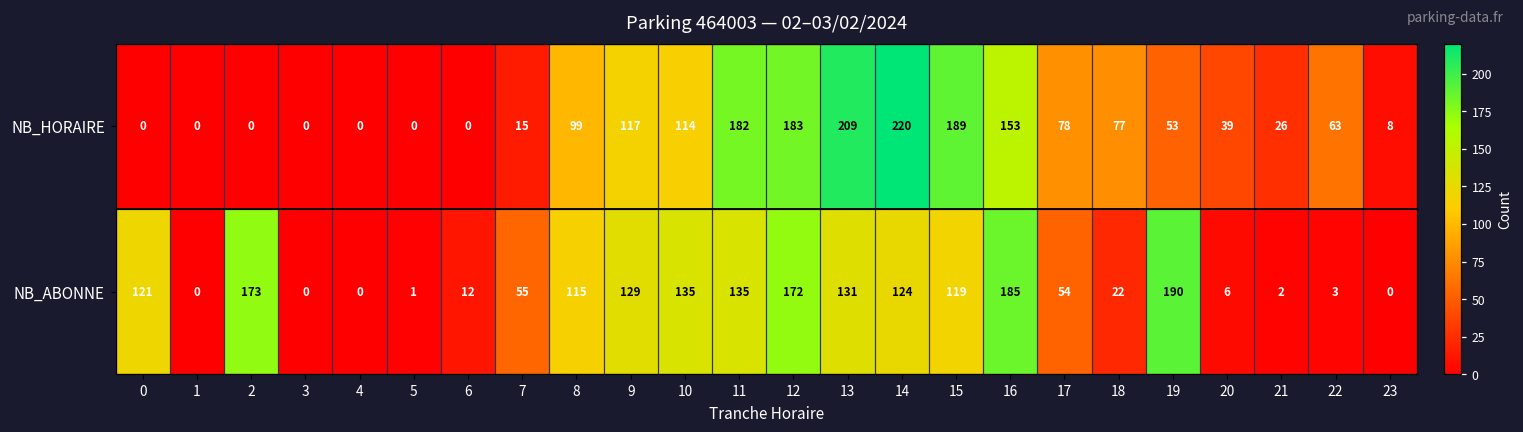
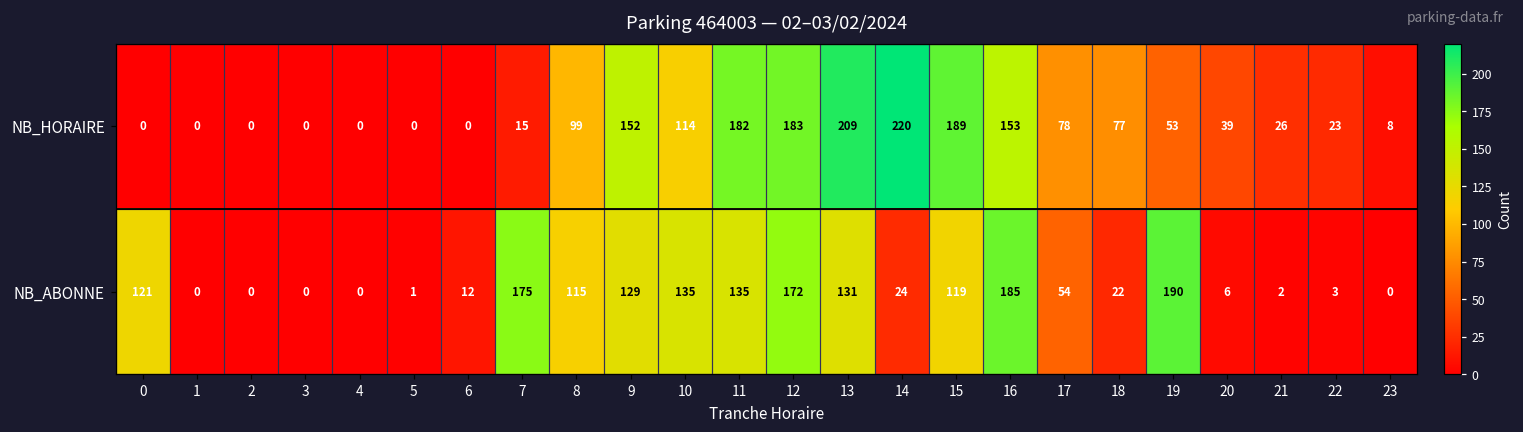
  {
    "NB_HORAIRE": {
      "0": 0,
      "1": 0,
      "2": 0,
      "3": 0,
      "4": 0,
      "5": 0,
      "6": 0,
      "7": 15,
      "8": 99,
-     "9": 117,
+     "9": 152,
      "10": 114,
      "11": 182,
      "12": 183,
      "13": 209,
      "14": 220,
      "15": 189,
      "16": 153,
      "17": 78,
      "18": 77,
      "19": 53,
      "20": 39,
      "21": 26,
-     "22": 63,
+     "22": 23,
      "23": 8
    },
    "NB_ABONNE": {
      "0": 121,
      "1": 0,
-     "2": 173,
+     "2": 0,
      "3": 0,
      "4": 0,
      "5": 1,
      "6": 12,
-     "7": 55,
+     "7": 175,
      "8": 115,
      "9": 129,
      "10": 135,
      "11": 135,
      "12": 172,
      "13": 131,
-     "14": 124,
+     "14": 24,
      "15": 119,
      "16": 185,
      "17": 54,
      "18": 22,
      "19": 190,
      "20": 6,
      "21": 2,
      "22": 3,
      "23": 0
    }
  }
